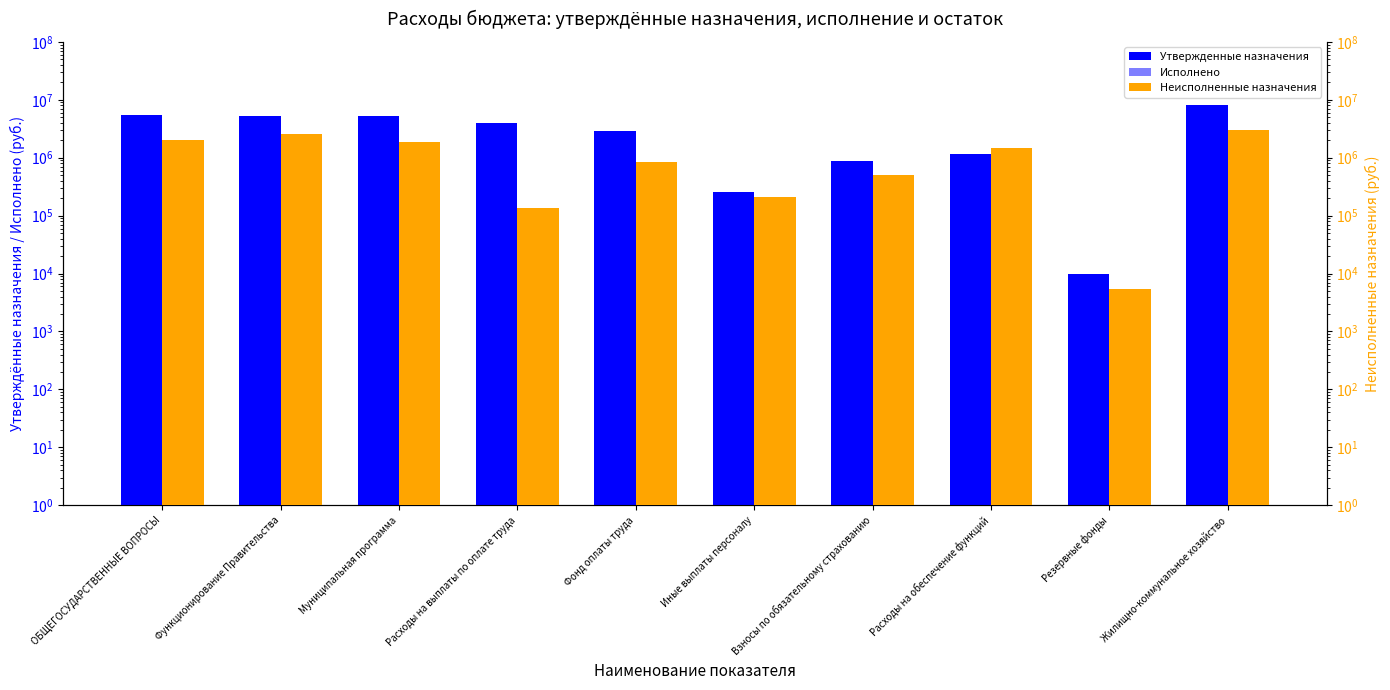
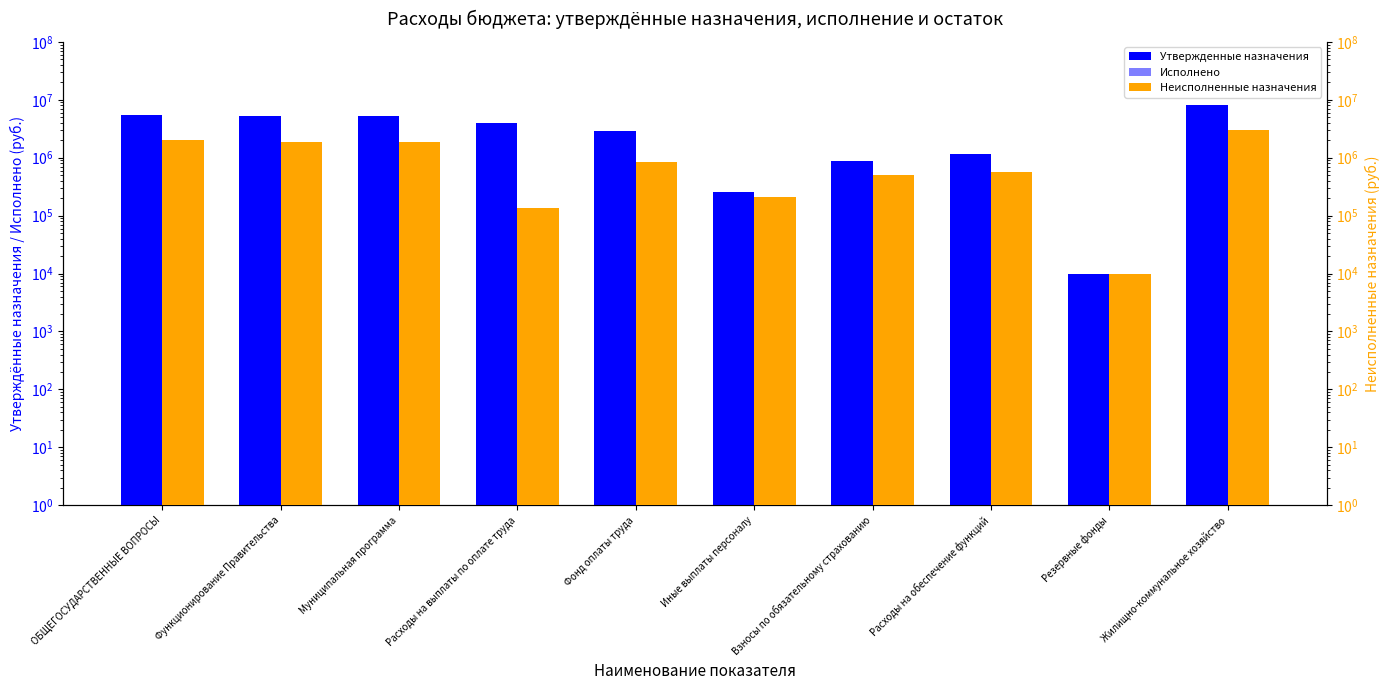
  {
    "Неисполненные назначения": {
      "ОБЩЕГОСУДАРСТВЕННЫЕ ВОПРОСЫ": 2000000,
-     "Функционирование Правительства": 3000000,
+     "Функционирование Правительства": 1900000,
      "Муниципальная программа": 1900000,
      "Расходы на выплаты по оплате труда": 140000,
      "Фонд оплаты труда": 900000,
      "Иные выплаты персоналу": 210000,
      "Взносы по обязательному страхованию": 500000,
-     "Расходы на обеспечение функций": 1500000,
-     "Резервные фонды": 5000,
+     "Расходы на обеспечение функций": 600000,
+     "Резервные фонды": 10000,
      "Жилищно-коммунальное хозяйство": 3000000
    }
  }
